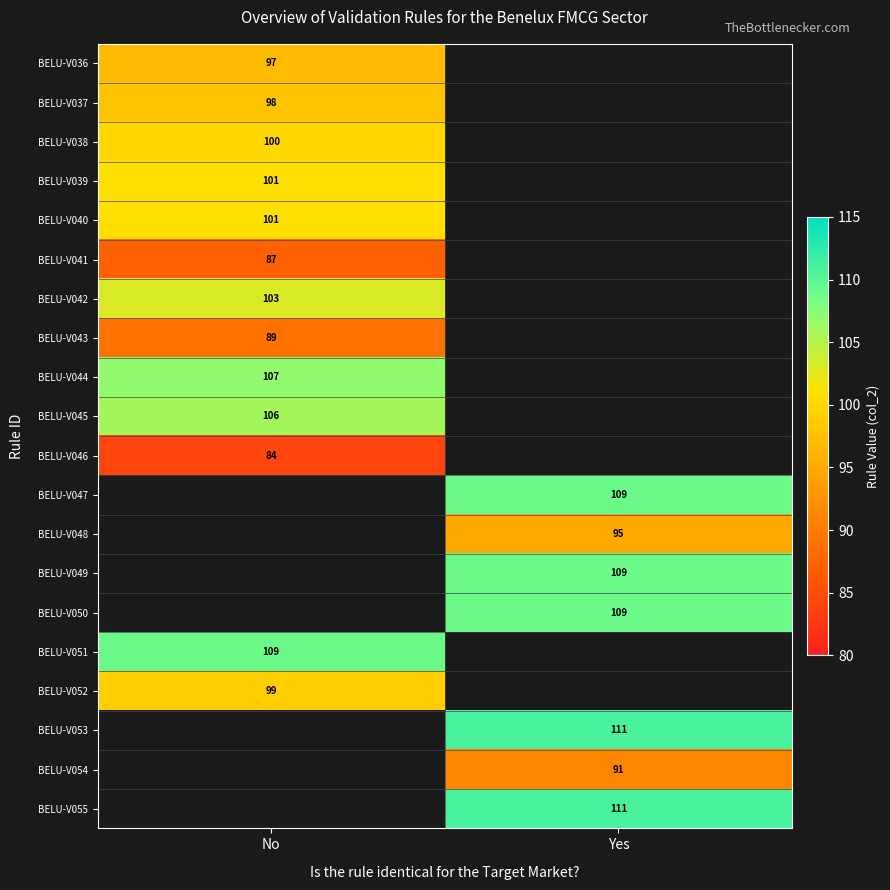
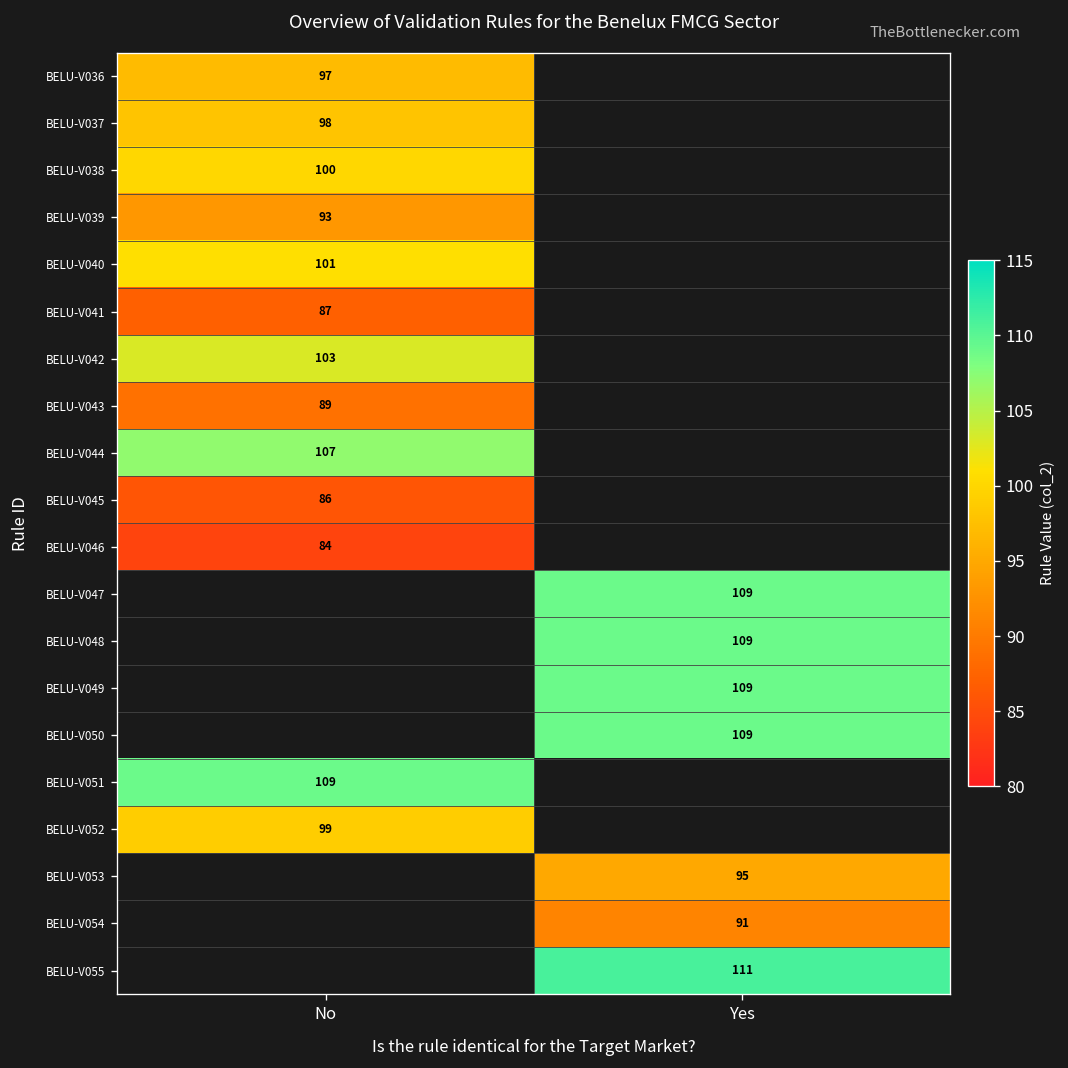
  {
    "BELU-V036": {
      "No": 97
    },
    "BELU-V037": {
      "No": 98
    },
    "BELU-V038": {
      "No": 100
    },
    "BELU-V039": {
-     "No": 101
+     "No": 93
    },
    "BELU-V040": {
      "No": 101
    },
    "BELU-V041": {
      "No": 87
    },
    "BELU-V042": {
      "No": 103
    },
    "BELU-V043": {
      "No": 89
    },
    "BELU-V044": {
      "No": 107
    },
    "BELU-V045": {
-     "No": 106
+     "No": 86
    },
    "BELU-V046": {
      "No": 84
    },
    "BELU-V047": {
      "Yes": 109
    },
    "BELU-V048": {
-     "Yes": 95
+     "Yes": 109
    },
    "BELU-V049": {
      "Yes": 109
    },
    "BELU-V050": {
      "Yes": 109
    },
    "BELU-V051": {
      "No": 109
    },
    "BELU-V052": {
      "No": 99
    },
    "BELU-V053": {
-     "Yes": 111
+     "Yes": 95
    },
    "BELU-V054": {
      "Yes": 91
    },
    "BELU-V055": {
      "Yes": 111
    }
  }
